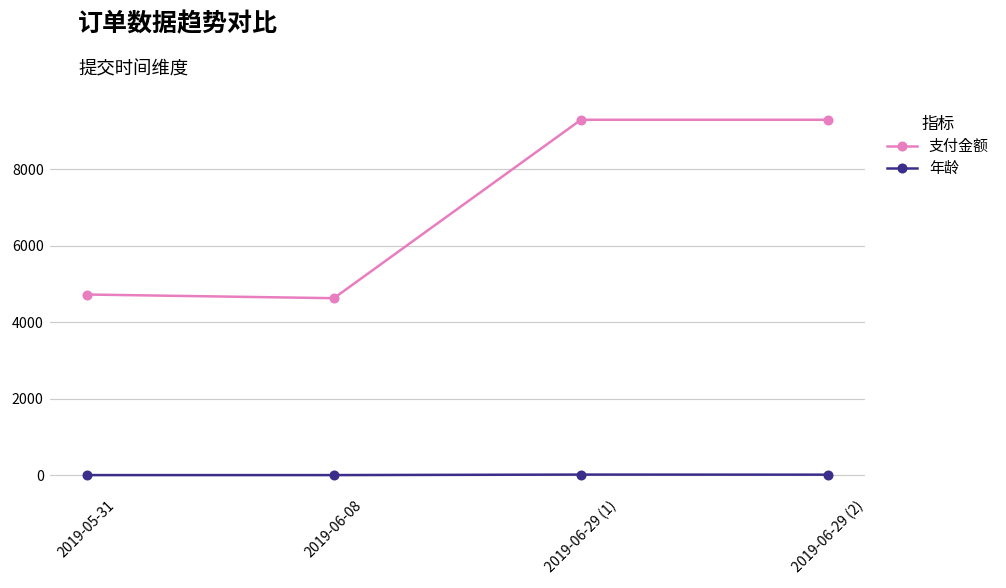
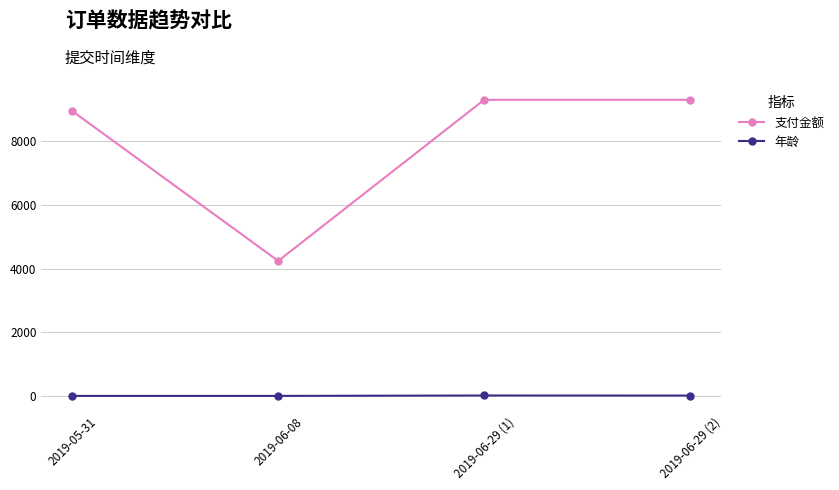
  {
    "支付金额": {
-     "2019-05-31": 4700,
-     "2019-06-08": 4600,
+     "2019-05-31": 8900,
+     "2019-06-08": 4200,
      "2019-06-29 (1)": 9300,
      "2019-06-29 (2)": 9300
    },
    "年龄": {
      "2019-05-31": 0,
      "2019-06-08": 0,
      "2019-06-29 (1)": 0,
      "2019-06-29 (2)": 0
    }
  }
